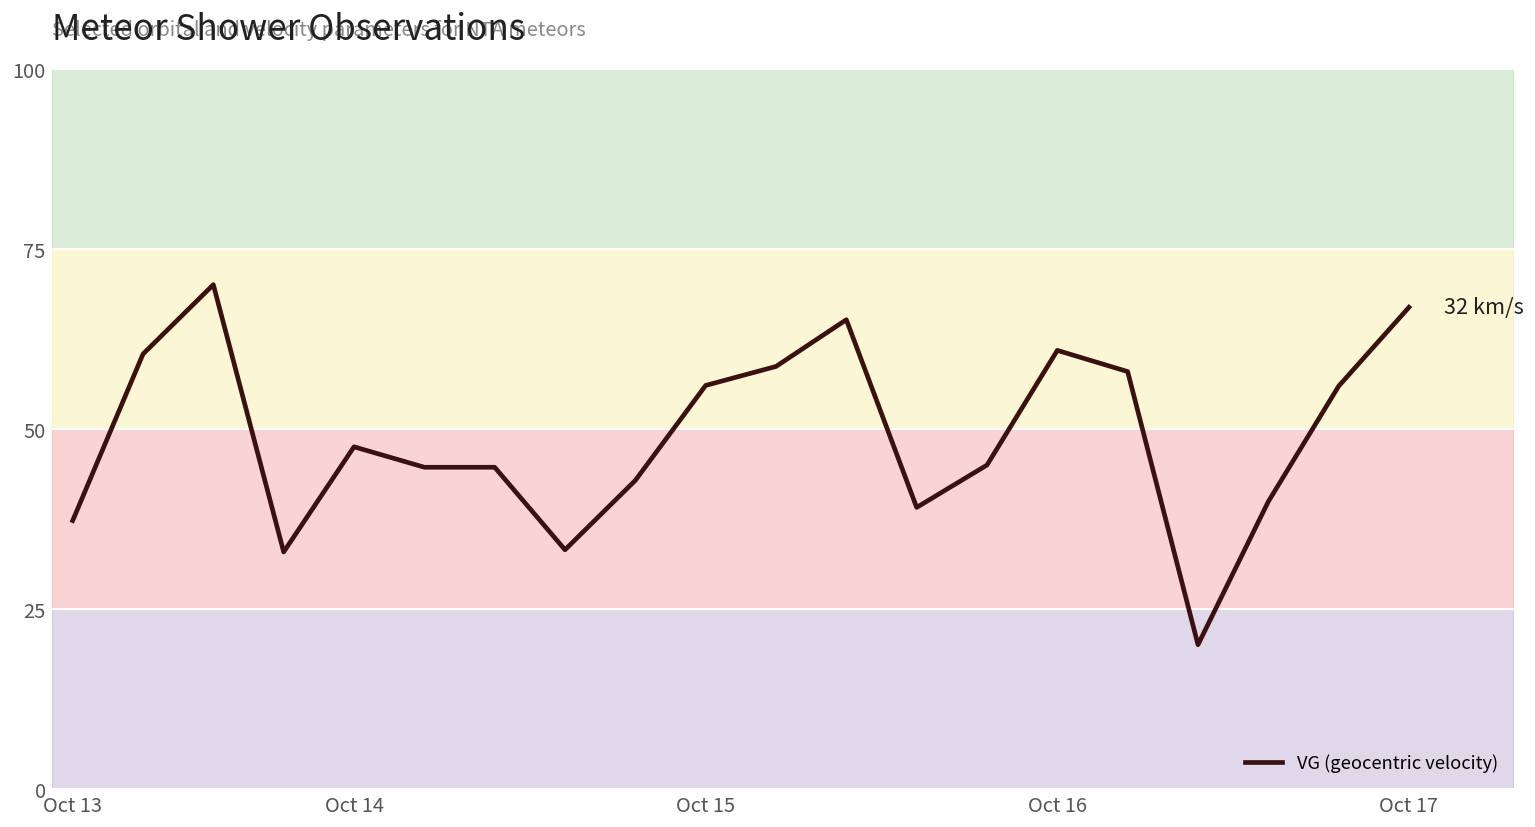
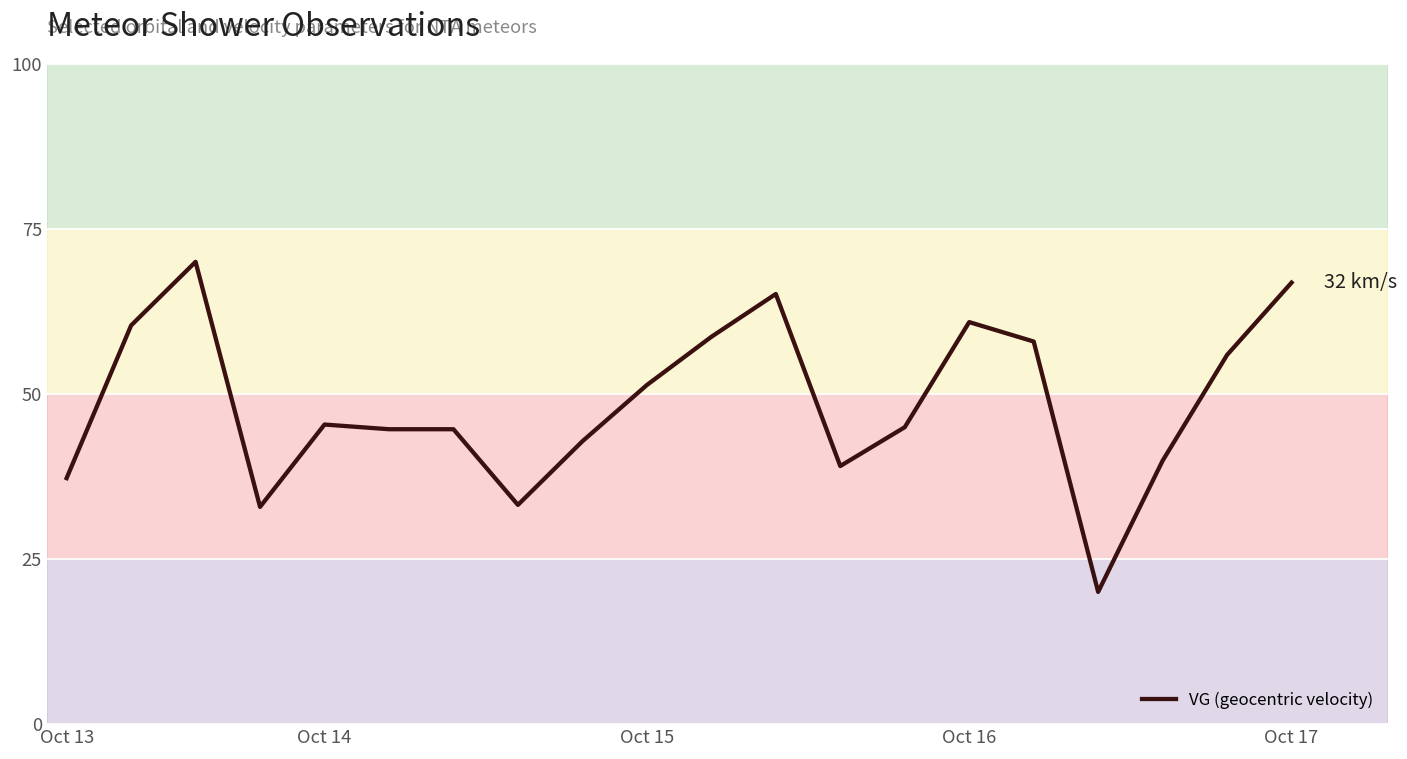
  {
    "Oct 13": 37,
-   "Oct 14": 47,
-   "Oct 15": 56,
+   "Oct 14": 45,
+   "Oct 15": 51,
    "Oct 16": 61,
    "Oct 17": 67
  }
